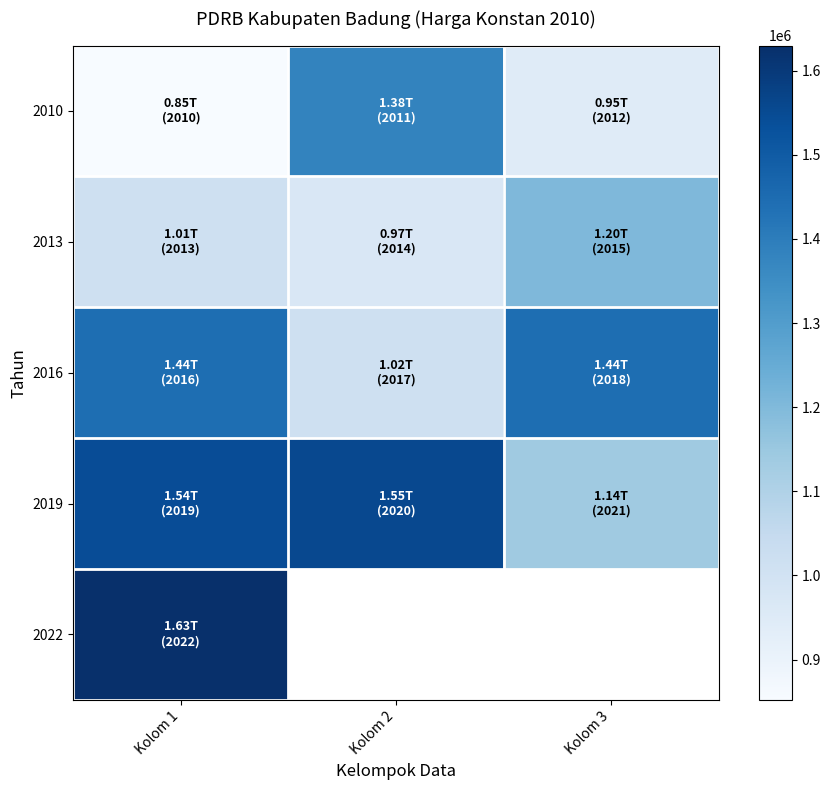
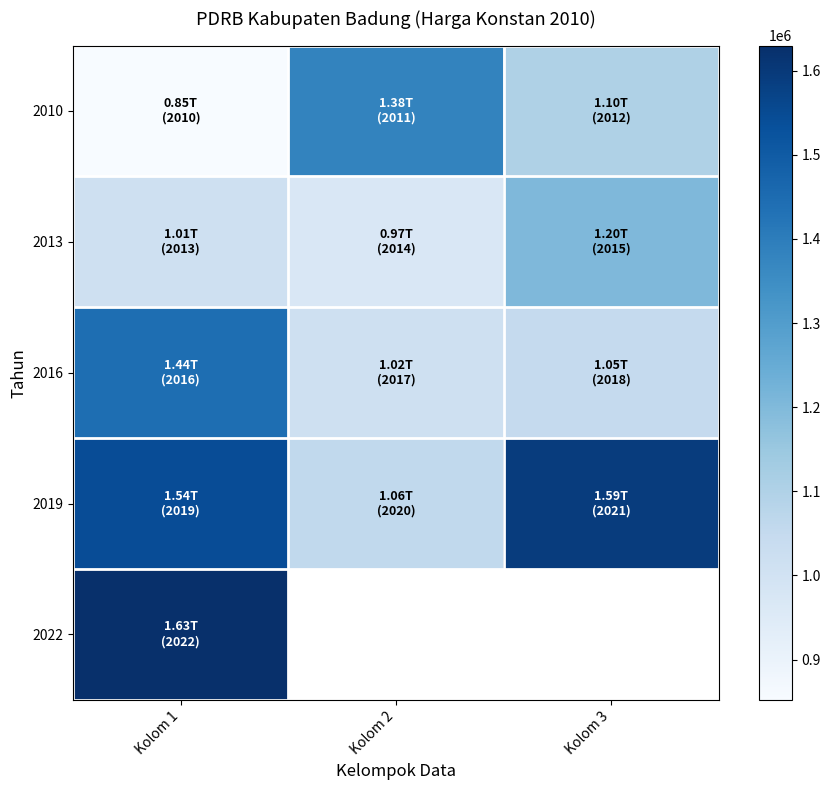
  {
    "2010": {
-     "Kolom 3": "0.95T"
+     "Kolom 3": "1.10T"
    },
    "2016": {
-     "Kolom 3": "1.44T"
+     "Kolom 3": "1.05T"
    },
    "2019": {
-     "Kolom 2": "1.55T",
-     "Kolom 3": "1.14T"
+     "Kolom 2": "1.06T",
+     "Kolom 3": "1.59T"
    }
  }
